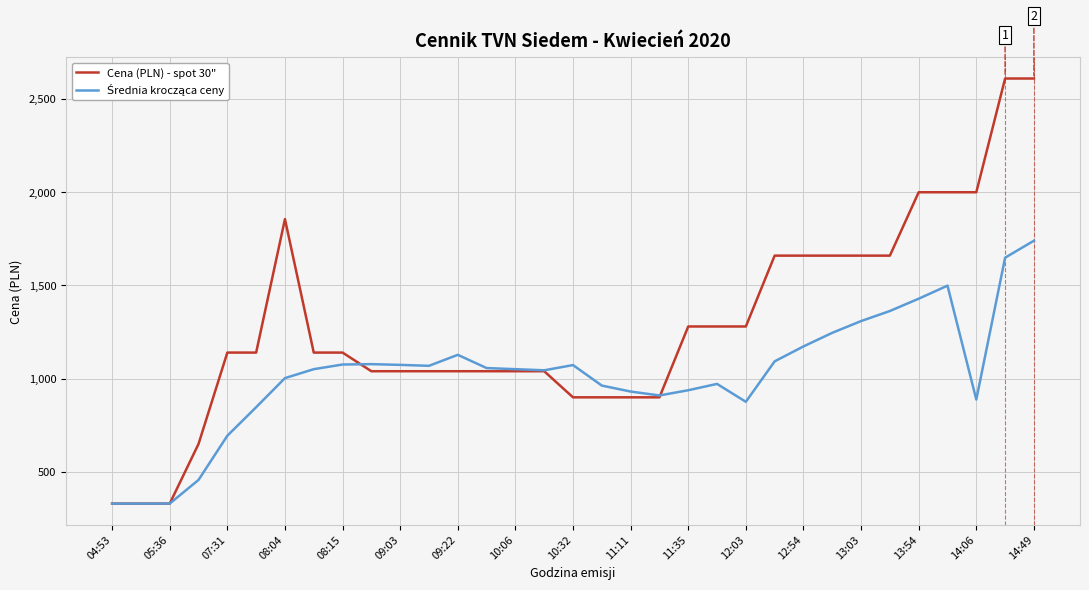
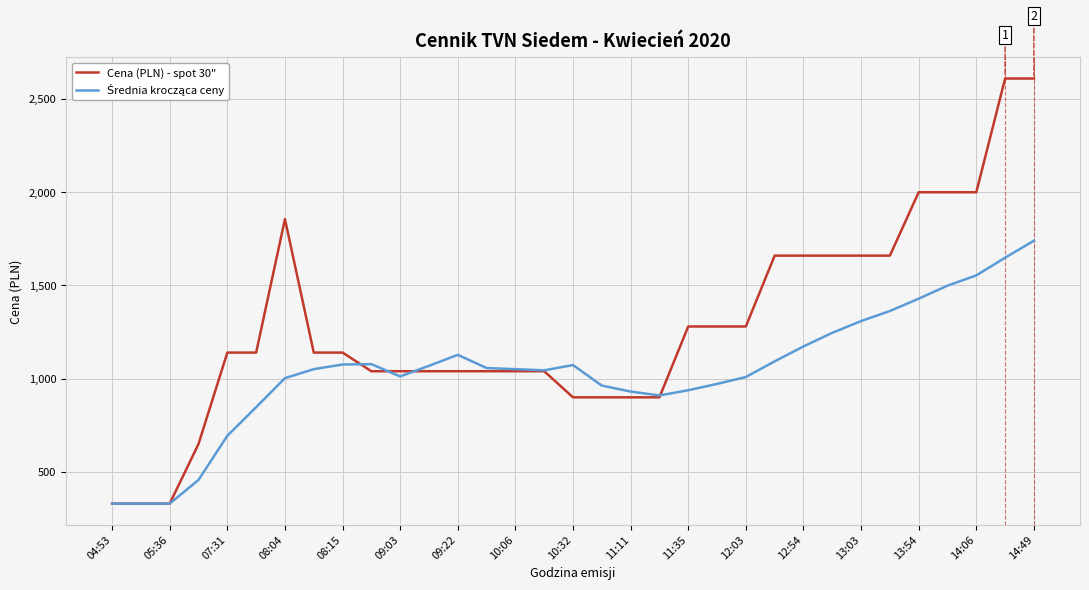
  {
    "Cena (PLN) - spot 30\"": {
      "07:31": "1,140",
      "08:04": "1,860",
      "08:15": "1,140",
      "09:03": "1,040",
      "09:22": "1,040",
      "10:32": "900",
      "11:11": "900",
      "11:35": "1,280",
      "12:03": "1,280",
      "12:54": "1,660",
      "13:03": "1,660",
      "13:54": "2,000",
      "14:06": "2,000"
    },
    "Średnia krocząca ceny": {
      "07:31": "690",
      "08:04": "1,000",
      "08:15": "1,080",
-     "09:03": "1,070",
+     "09:03": "1,010",
      "09:22": "1,130",
      "10:32": "1,070",
      "11:11": "930",
      "11:35": "940",
-     "12:03": "880",
+     "12:03": "1,010",
      "12:54": "1,170",
      "13:03": "1,310",
      "13:54": "1,430",
-     "14:06": "890",
+     "14:06": "1,550",
      "14:49": "1,740"
    }
  }
